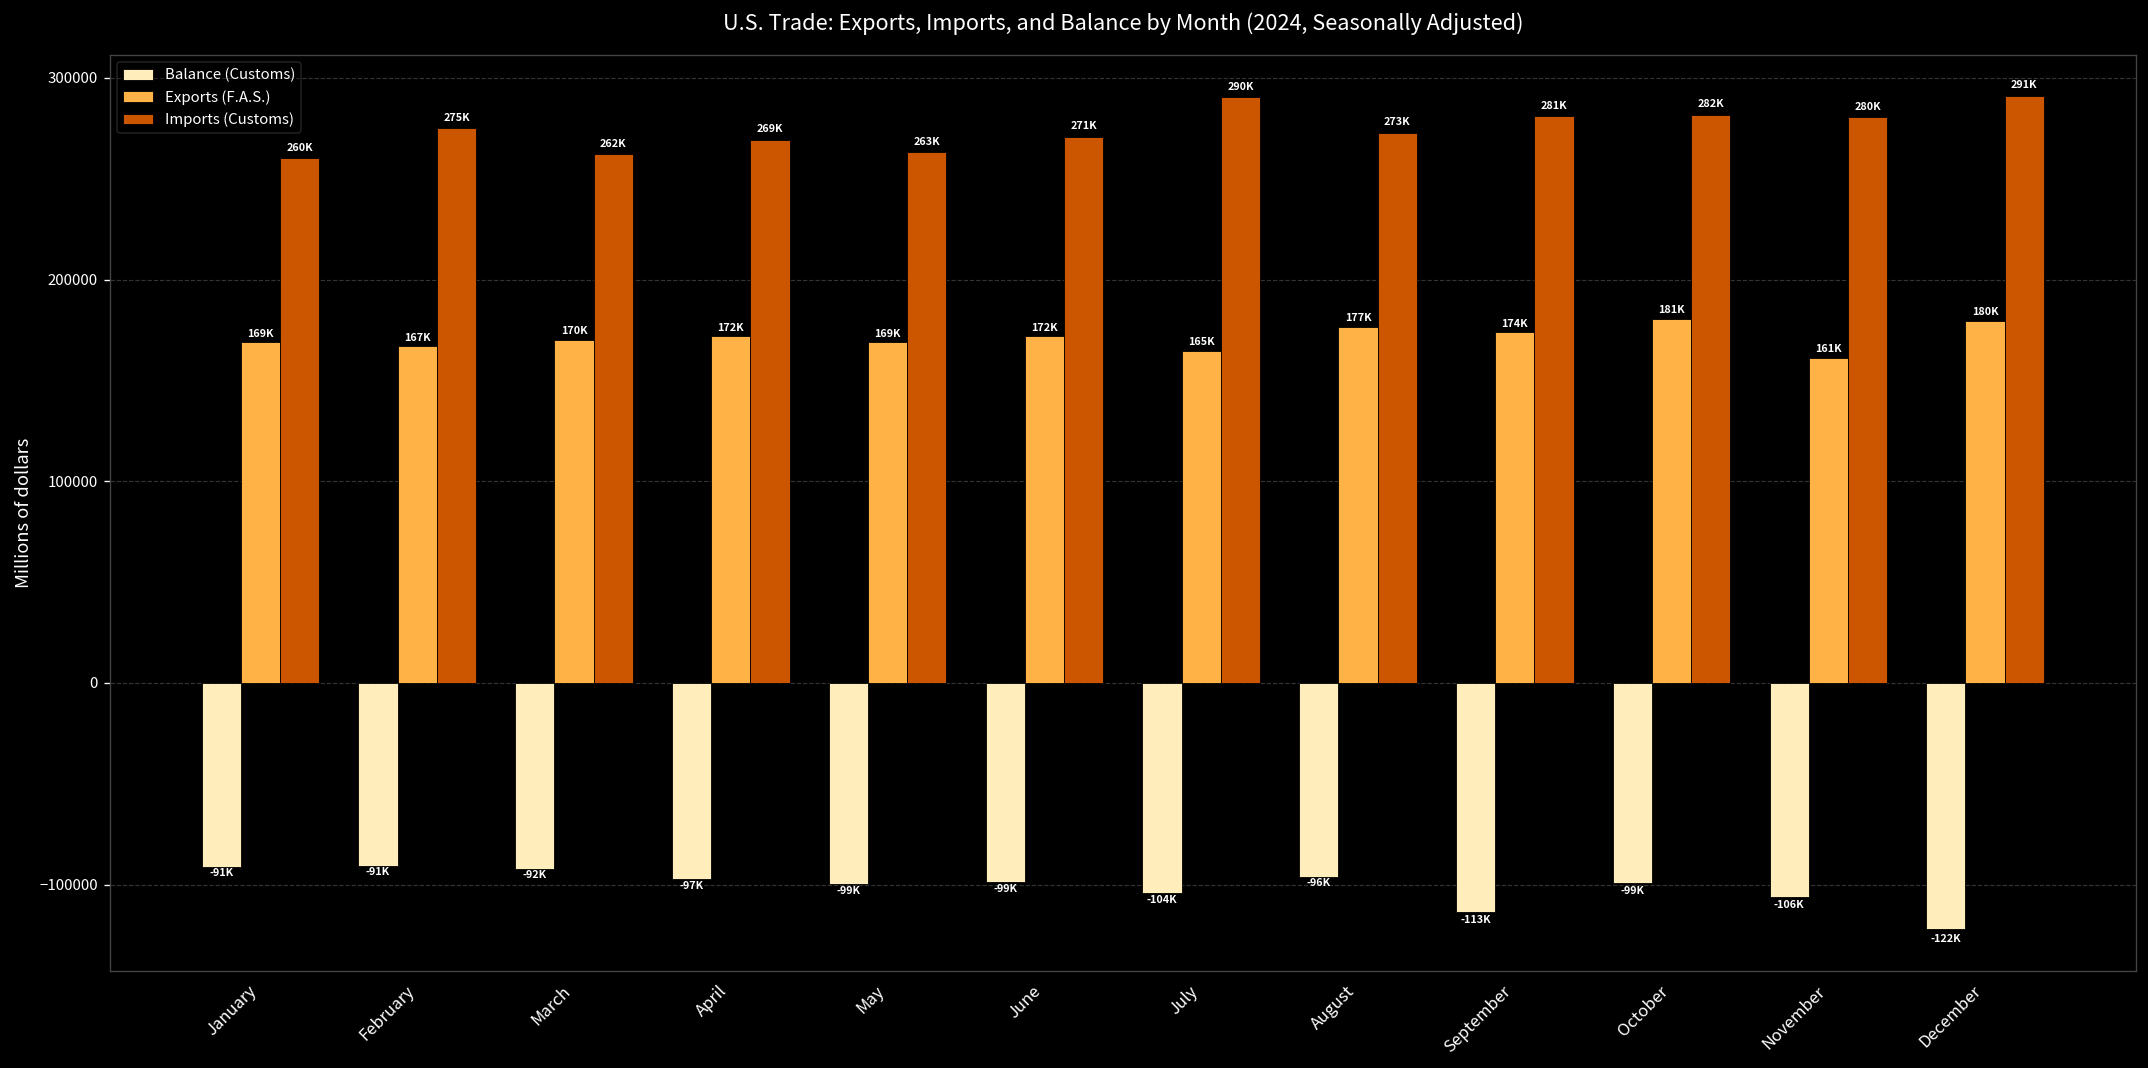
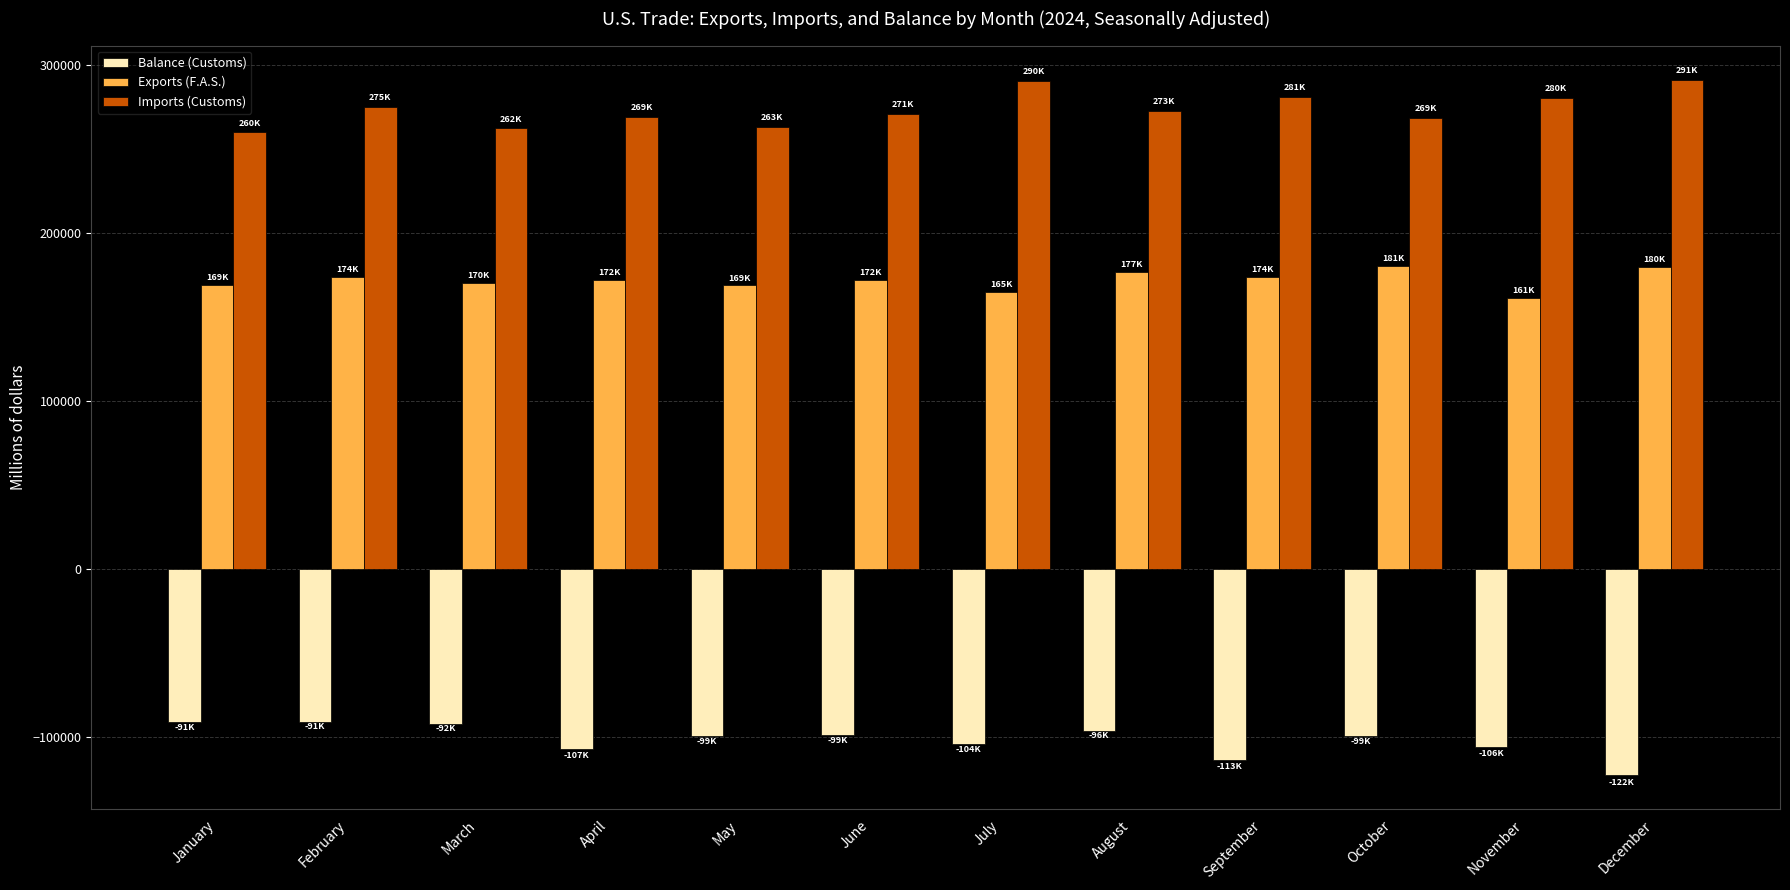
  {
    "Balance (Customs)": {
      "January": "-91K",
      "February": "-91K",
      "March": "-92K",
-     "April": "-97K",
+     "April": "-107K",
      "May": "-99K",
      "June": "-99K",
      "July": "-104K",
      "August": "-96K",
      "September": "-113K",
      "October": "-99K",
      "November": "-106K",
      "December": "-122K"
    },
    "Exports (F.A.S.)": {
      "January": "169K",
-     "February": "167K",
+     "February": "174K",
      "March": "170K",
      "April": "172K",
      "May": "169K",
      "June": "172K",
      "July": "165K",
      "August": "177K",
      "September": "174K",
      "October": "181K",
      "November": "161K",
      "December": "180K"
    },
    "Imports (Customs)": {
      "January": "260K",
      "February": "275K",
      "March": "262K",
      "April": "269K",
      "May": "263K",
      "June": "271K",
      "July": "290K",
      "August": "273K",
      "September": "281K",
-     "October": "282K",
+     "October": "269K",
      "November": "280K",
      "December": "291K"
    }
  }
